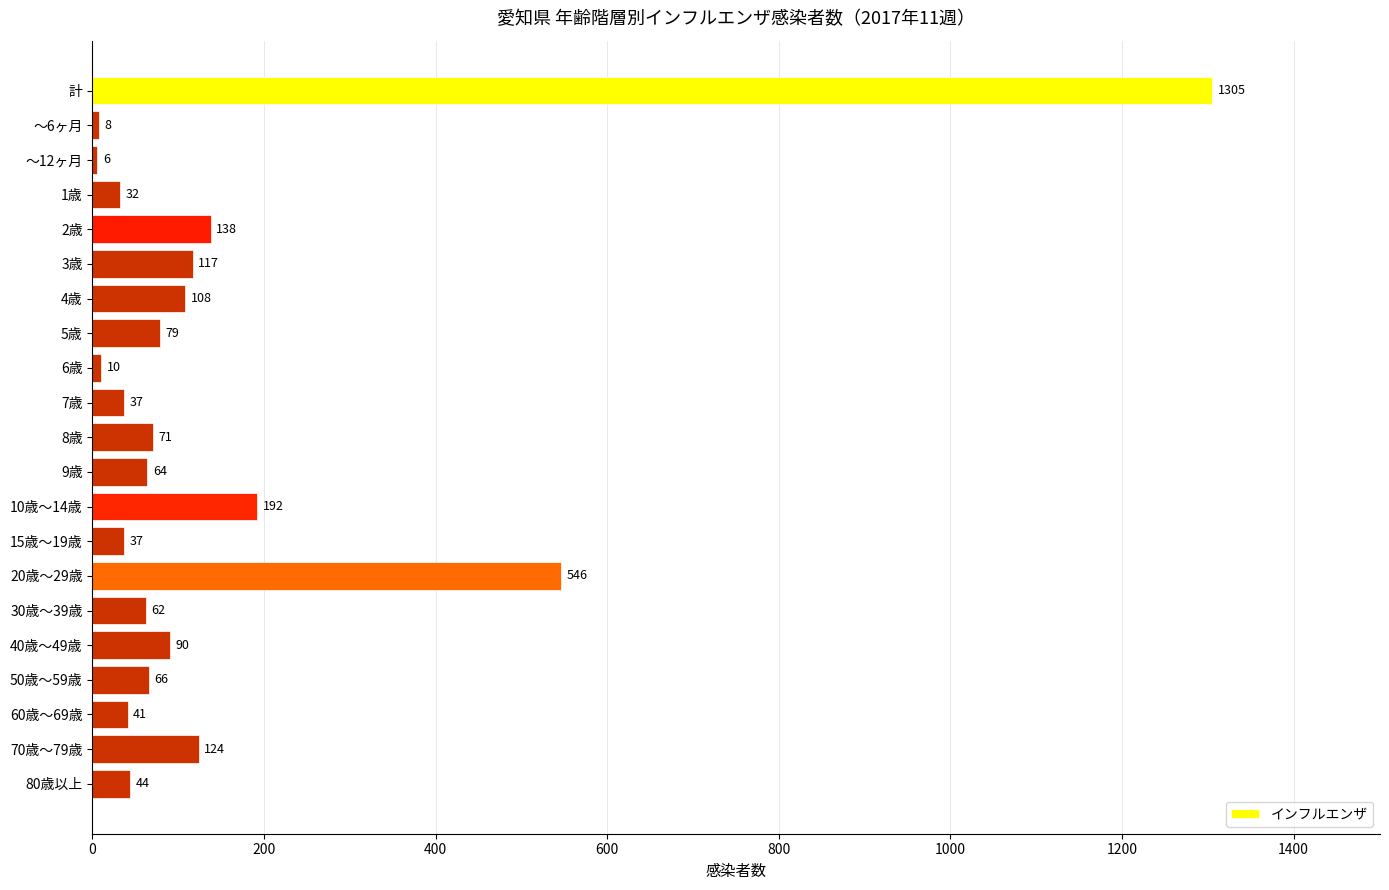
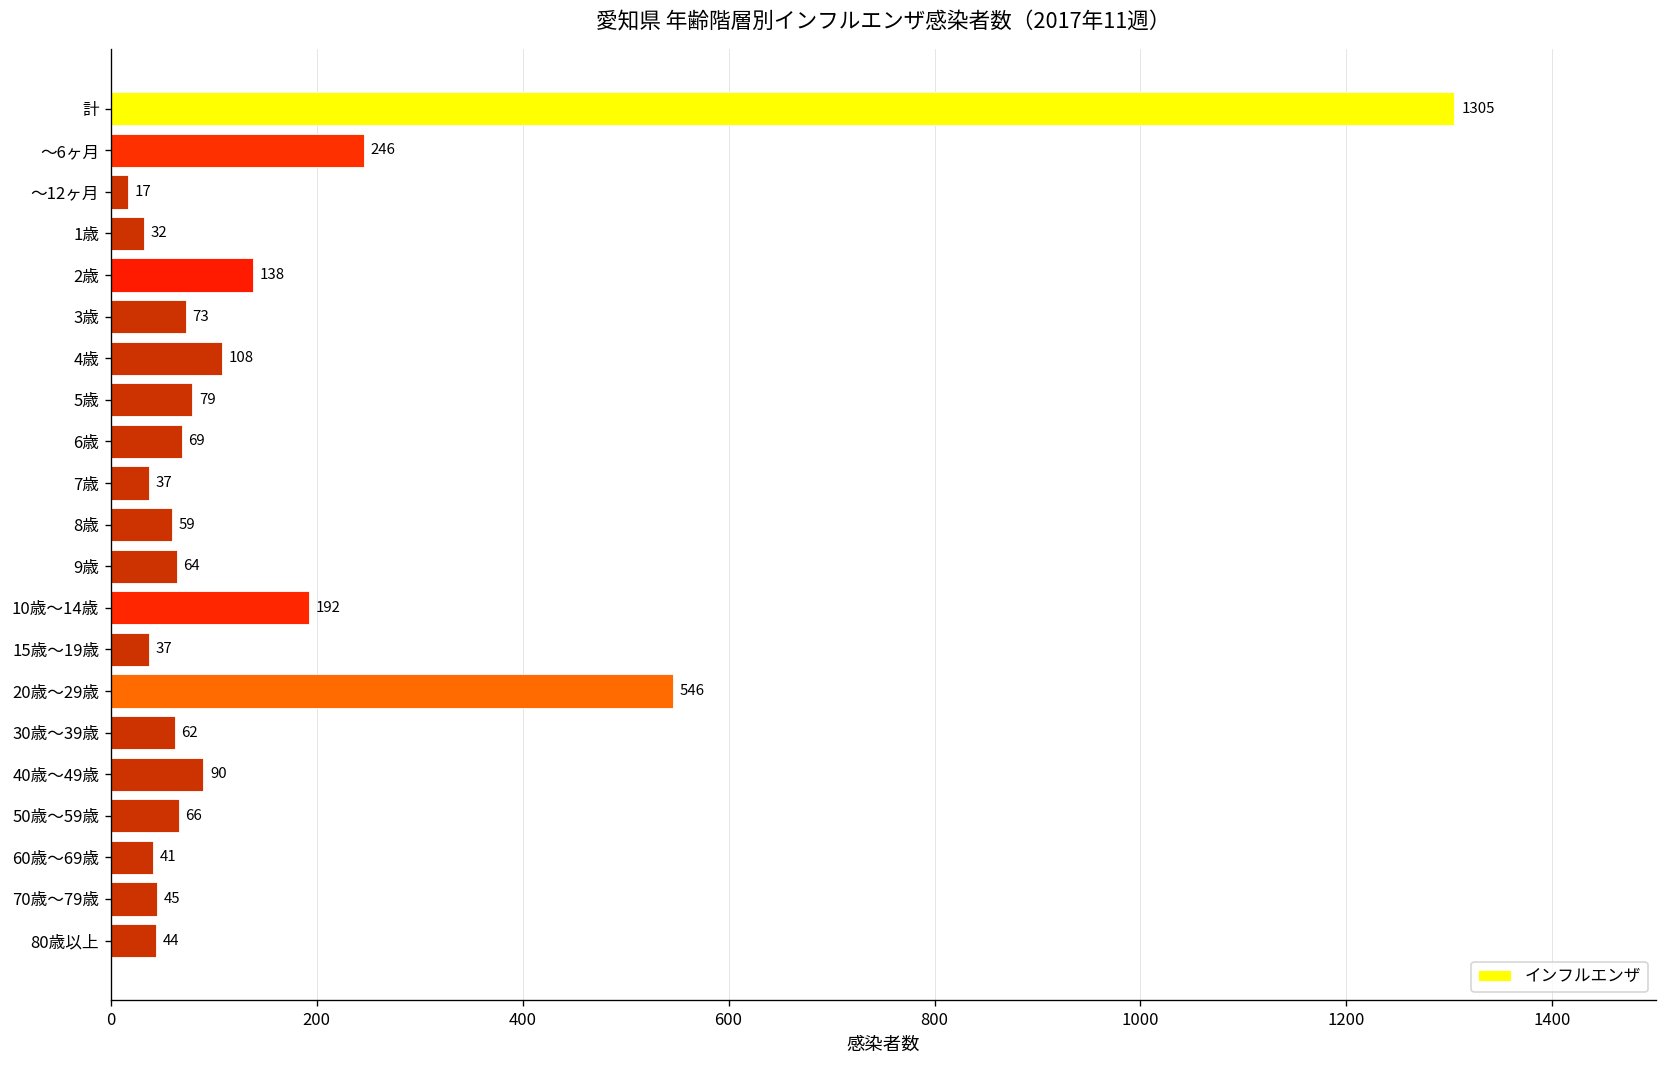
  {
    "計": 1305,
-   "～6ヶ月": 8,
-   "～12ヶ月": 6,
+   "～6ヶ月": 246,
+   "～12ヶ月": 17,
    "1歳": 32,
    "2歳": 138,
-   "3歳": 117,
+   "3歳": 73,
    "4歳": 108,
    "5歳": 79,
-   "6歳": 10,
+   "6歳": 69,
    "7歳": 37,
-   "8歳": 71,
+   "8歳": 59,
    "9歳": 64,
    "10歳～14歳": 192,
    "15歳～19歳": 37,
    "20歳～29歳": 546,
    "30歳～39歳": 62,
    "40歳～49歳": 90,
    "50歳～59歳": 66,
    "60歳～69歳": 41,
-   "70歳～79歳": 124,
+   "70歳～79歳": 45,
    "80歳以上": 44
  }
